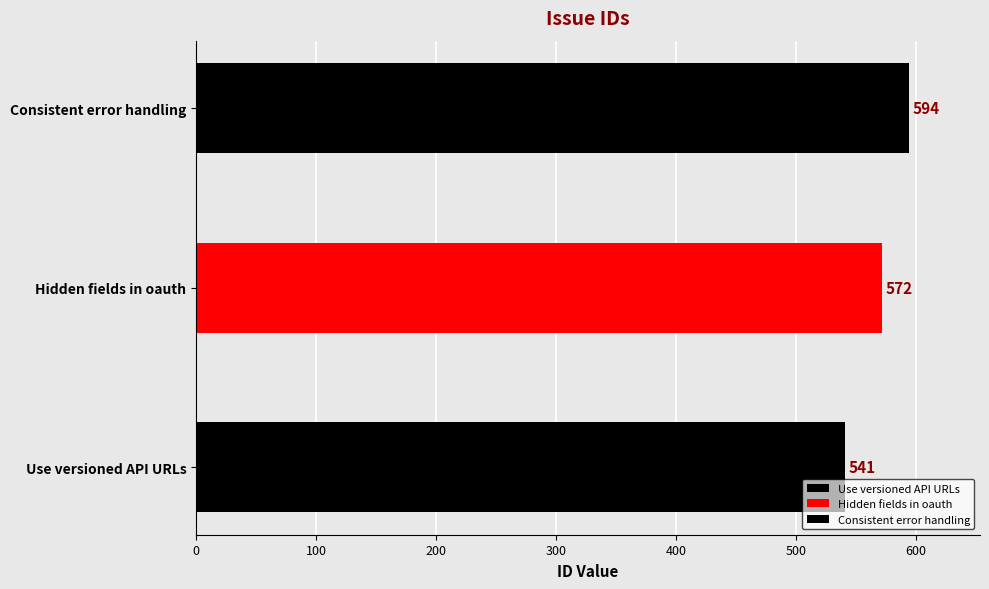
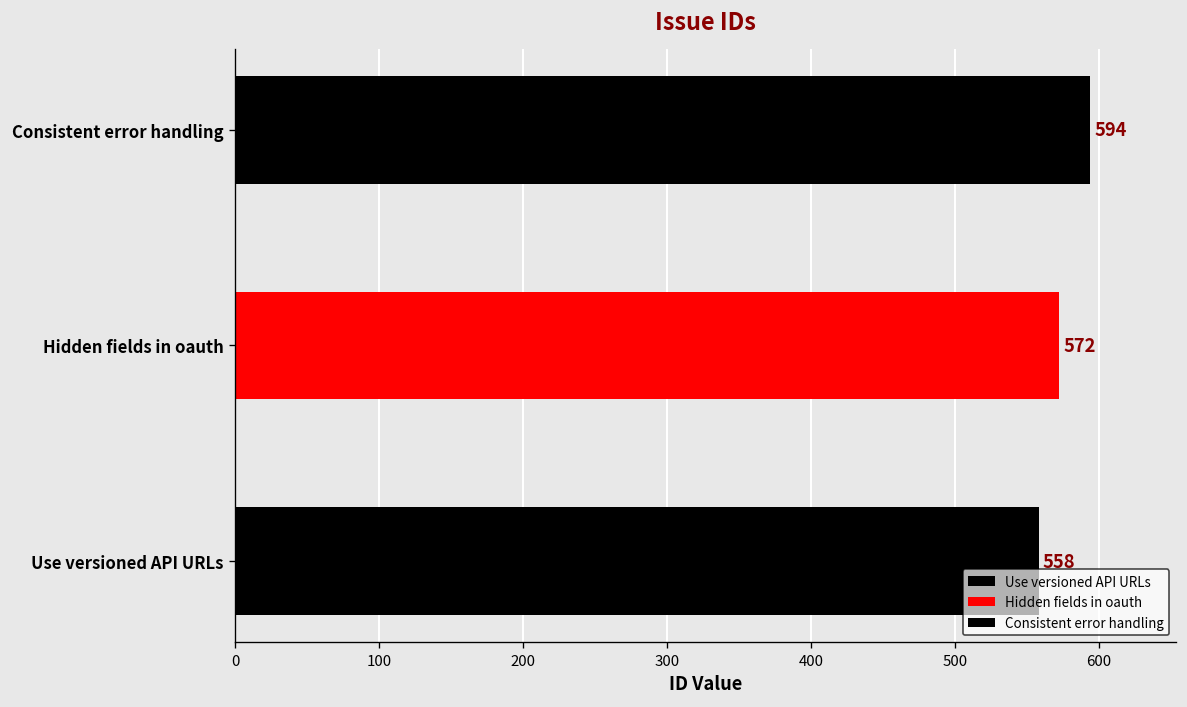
  {
    "Consistent error handling": 594,
    "Hidden fields in oauth": 572,
-   "Use versioned API URLs": 541
+   "Use versioned API URLs": 558
  }
